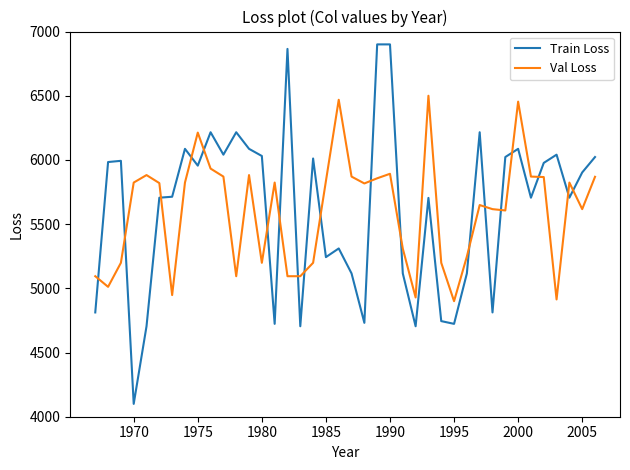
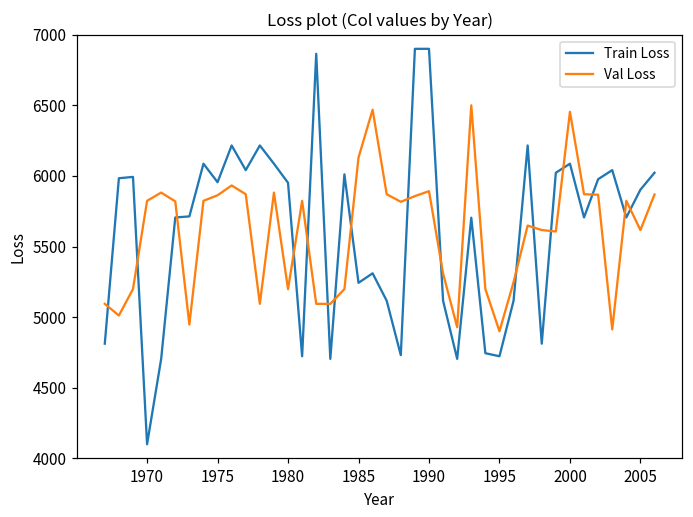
  {
    "Train Loss": {
      "1970": 4100,
      "1975": 5960,
-     "1980": 6030,
+     "1980": 5950,
      "1985": 5240,
      "1990": 6900,
      "1995": 4720,
      "2000": 6090,
      "2005": 5900
    },
    "Val Loss": {
      "1970": 5820,
-     "1975": 6210,
+     "1975": 5860,
      "1980": 5200,
-     "1985": 5840,
+     "1985": 6130,
      "1990": 5890,
      "1995": 4900,
      "2000": 6450,
      "2005": 5620
    }
  }
